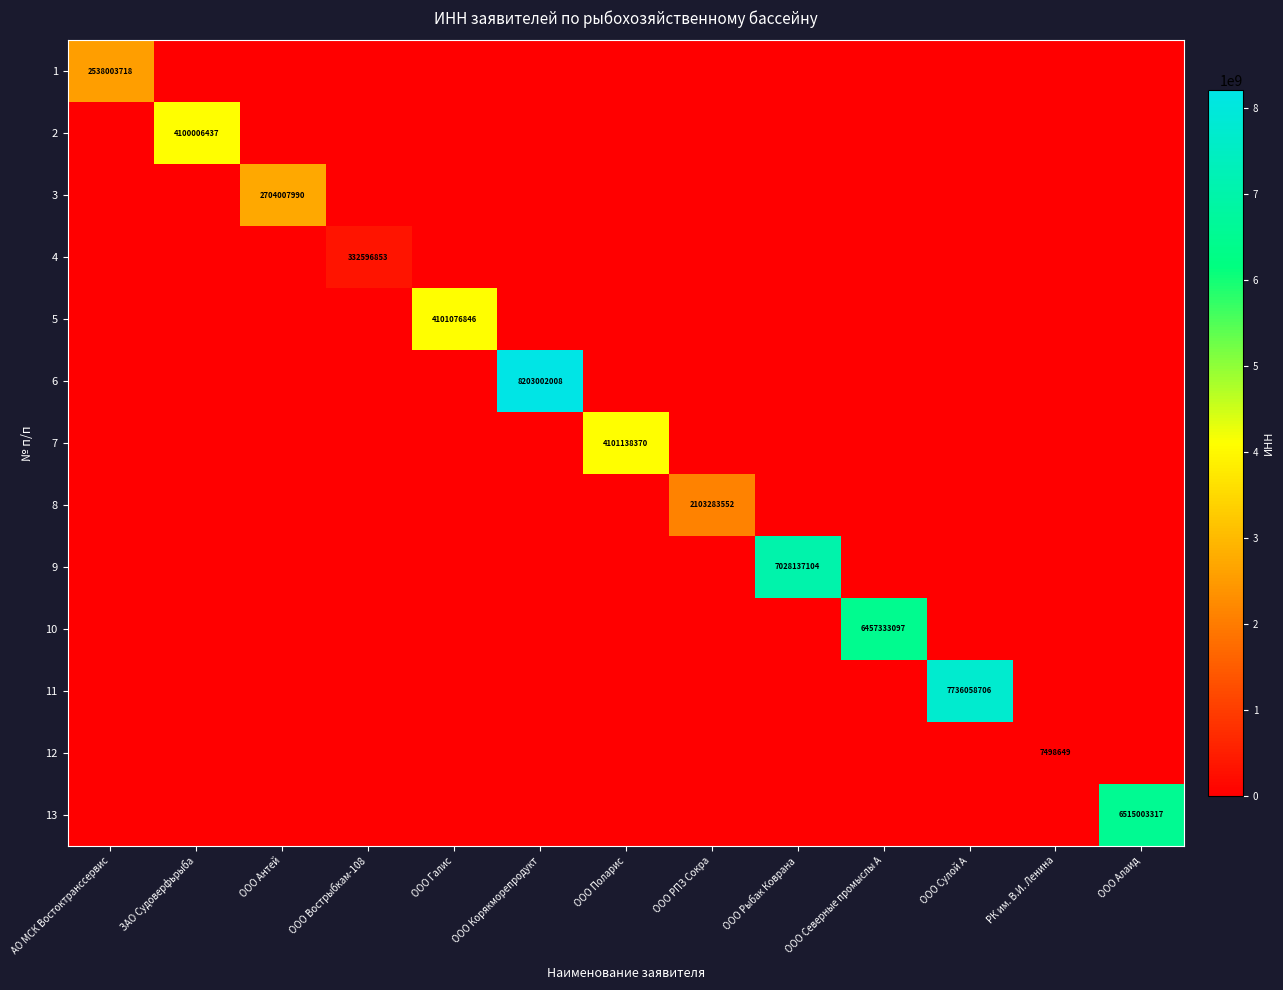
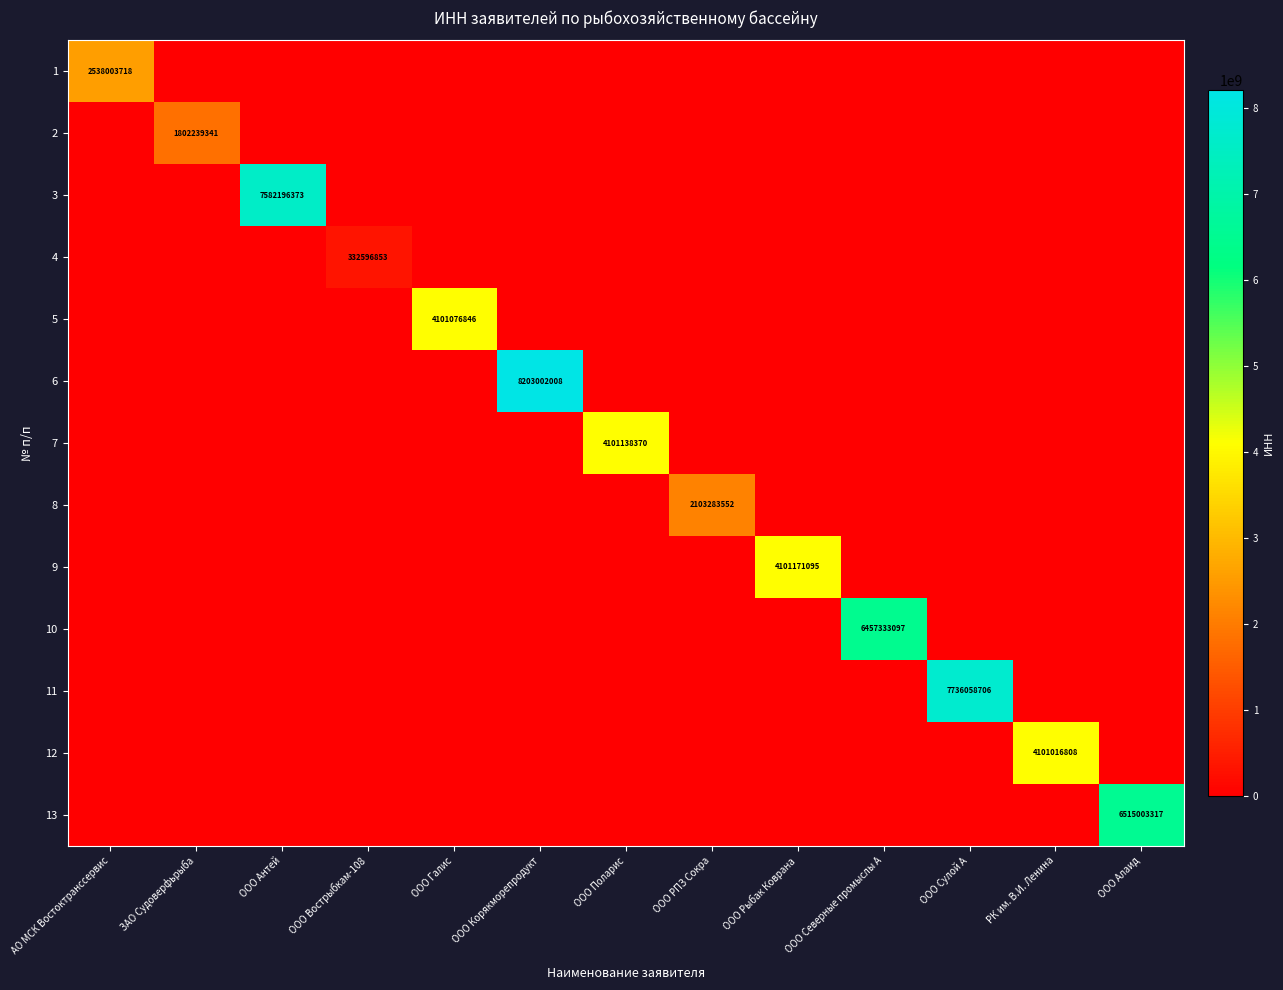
  {
    "1": {
      "АО МСК Востоктранссервис": 2538003718
    },
    "2": {
-     "ЗАО Судоверфьрыба": 4100006437
+     "ЗАО Судоверфьрыба": 1802239341
    },
    "3": {
-     "ООО Антей": 2704007990
+     "ООО Антей": 7582196373
    },
    "4": {
      "ООО Вострыбкам-108": 332596853
    },
    "5": {
      "ООО Галис": 4101076846
    },
    "6": {
      "ООО Корякморепродукт": 8203002008
    },
    "7": {
      "ООО Поларис": 4101138370
    },
    "8": {
      "ООО РПЗ Сокра": 2103283552
    },
    "9": {
-     "ООО Рыбак Коврана": 7028137104
+     "ООО Рыбак Коврана": 4101171095
    },
    "10": {
      "ООО Северные промыслы А": 6457333097
    },
    "11": {
      "ООО Сулой А": 7736058706
    },
    "12": {
-     "РК им. В.И. Ленина": 7498649
+     "РК им. В.И. Ленина": 4101016808
    },
    "13": {
      "ООО Алаид": 6515003317
    }
  }
